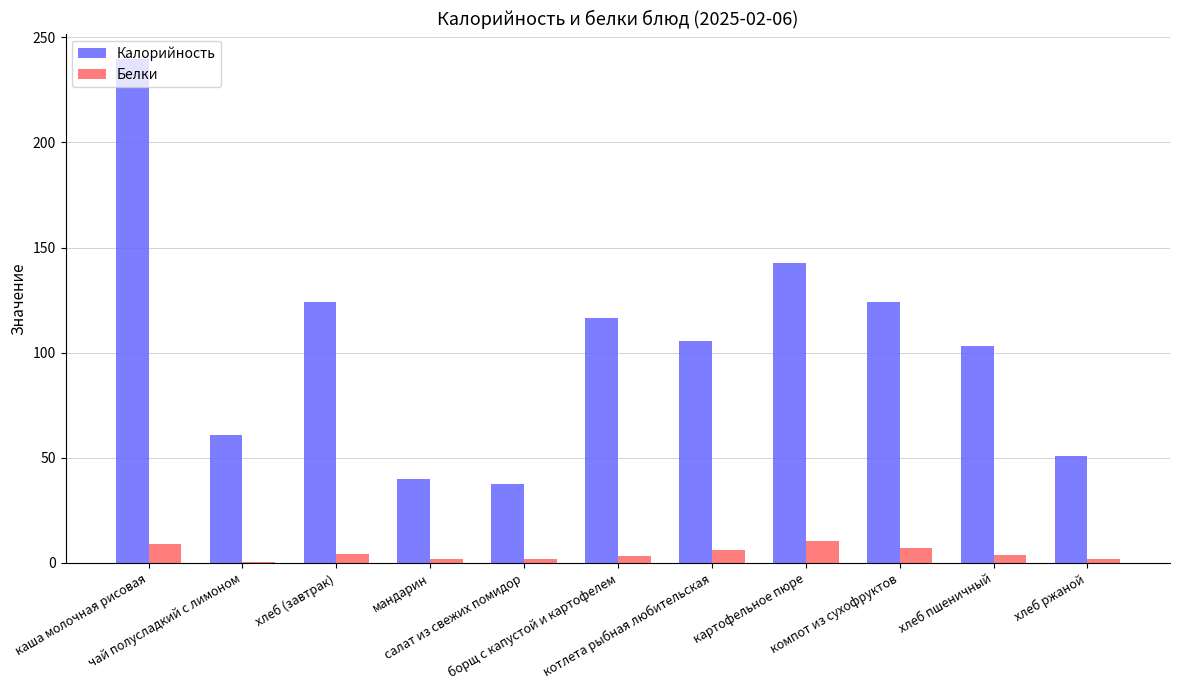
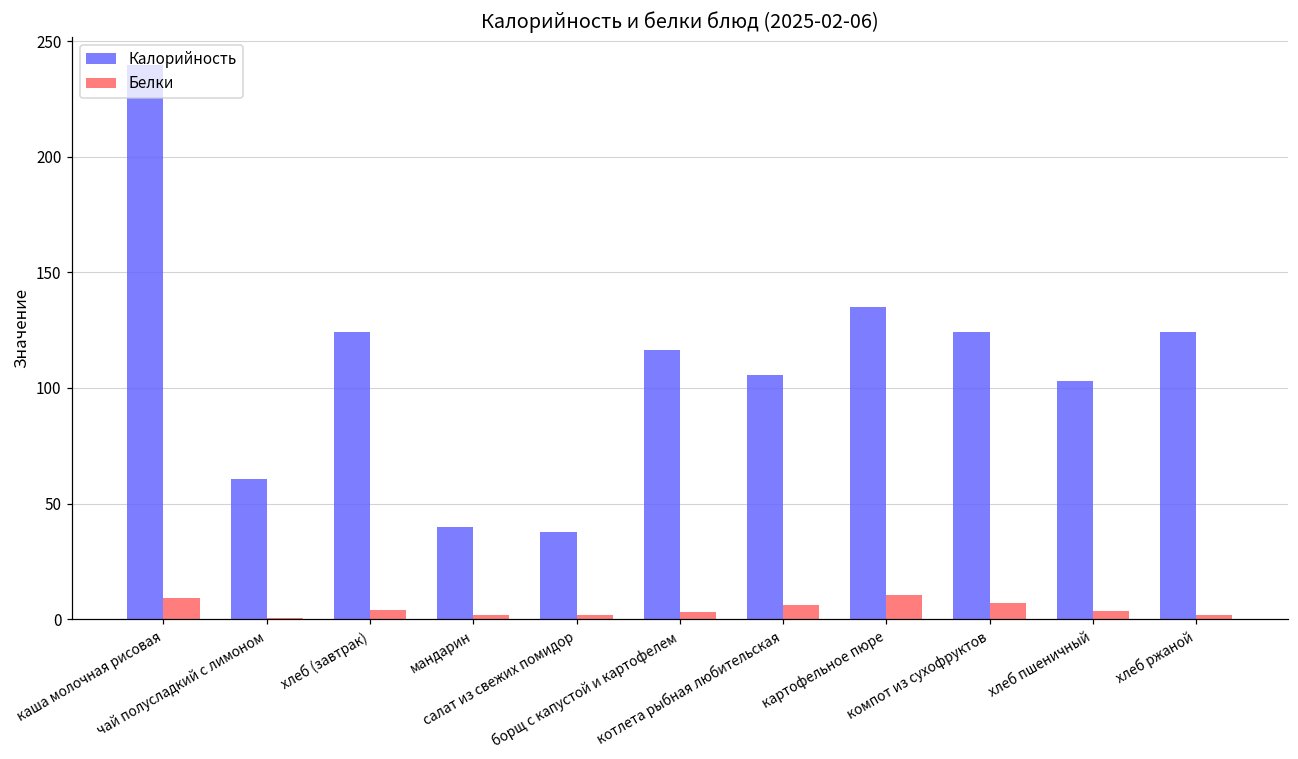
  {
    "Калорийность": {
      "чай полусладкий с лимоном": 61,
      "хлеб (завтрак)": 124,
      "мандарин": 40,
      "салат из свежих помидор": 38,
      "борщ с капустой и картофелем": 116,
      "котлета рыбная любительская": 106,
-     "картофельное пюре": 143,
+     "картофельное пюре": 135,
      "компот из сухофруктов": 124,
      "хлеб пшеничный": 103,
-     "хлеб ржаной": 51
+     "хлеб ржаной": 124
    },
    "Белки": {
      "каша молочная рисовая": 9,
      "хлеб (завтрак)": 4,
      "мандарин": 2,
      "салат из свежих помидор": 2,
      "борщ с капустой и картофелем": 3,
      "котлета рыбная любительская": 6,
      "картофельное пюре": 10,
      "компот из сухофруктов": 7,
      "хлеб пшеничный": 4,
      "хлеб ржаной": 2
    }
  }
